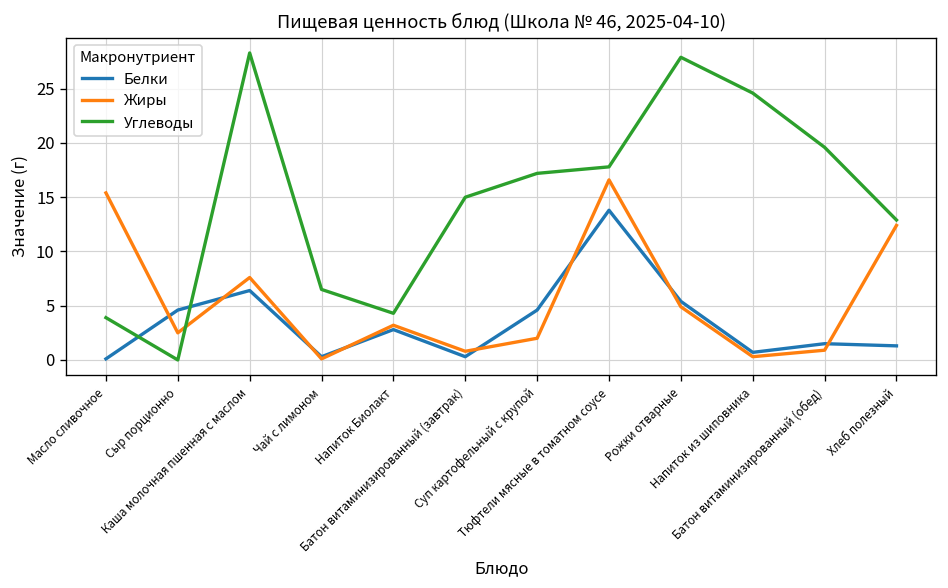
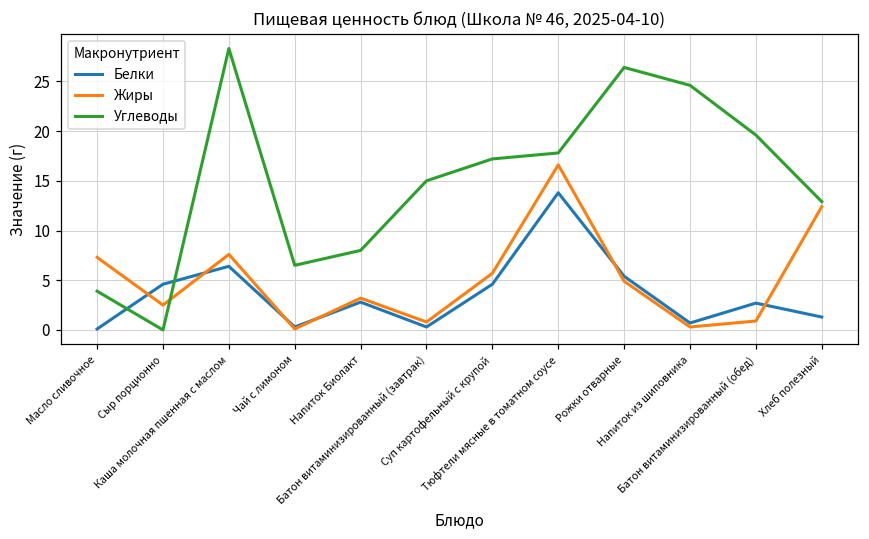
  {
    "Белки": {
      "Масло сливочное": 0,
      "Сыр порционно": 5,
      "Каша молочная пшенная с маслом": 6,
      "Напиток Биолакт": 3,
      "Батон витаминизированный (завтрак)": 0,
      "Суп картофельный с крупой": 5,
      "Тюфтели мясные в томатном соусе": 14,
      "Рожки отварные": 5,
      "Напиток из шиповника": 1,
-     "Батон витаминизированный (обед)": 2,
+     "Батон витаминизированный (обед)": 3,
      "Хлеб полезный": 1
    },
    "Жиры": {
-     "Масло сливочное": 15,
+     "Масло сливочное": 7,
      "Сыр порционно": 3,
      "Каша молочная пшенная с маслом": 8,
      "Напиток Биолакт": 3,
      "Батон витаминизированный (завтрак)": 1,
-     "Суп картофельный с крупой": 2,
+     "Суп картофельный с крупой": 6,
      "Тюфтели мясные в томатном соусе": 17,
      "Рожки отварные": 5,
      "Напиток из шиповника": 0,
      "Батон витаминизированный (обед)": 1,
      "Хлеб полезный": 12
    },
    "Углеводы": {
      "Масло сливочное": 4,
      "Сыр порционно": 0,
      "Каша молочная пшенная с маслом": 28,
      "Чай с лимоном": 7,
-     "Напиток Биолакт": 4,
+     "Напиток Биолакт": 8,
      "Батон витаминизированный (завтрак)": 15,
      "Суп картофельный с крупой": 17,
      "Тюфтели мясные в томатном соусе": 18,
-     "Рожки отварные": 28,
+     "Рожки отварные": 26,
      "Напиток из шиповника": 25,
      "Батон витаминизированный (обед)": 20,
      "Хлеб полезный": 13
    }
  }
